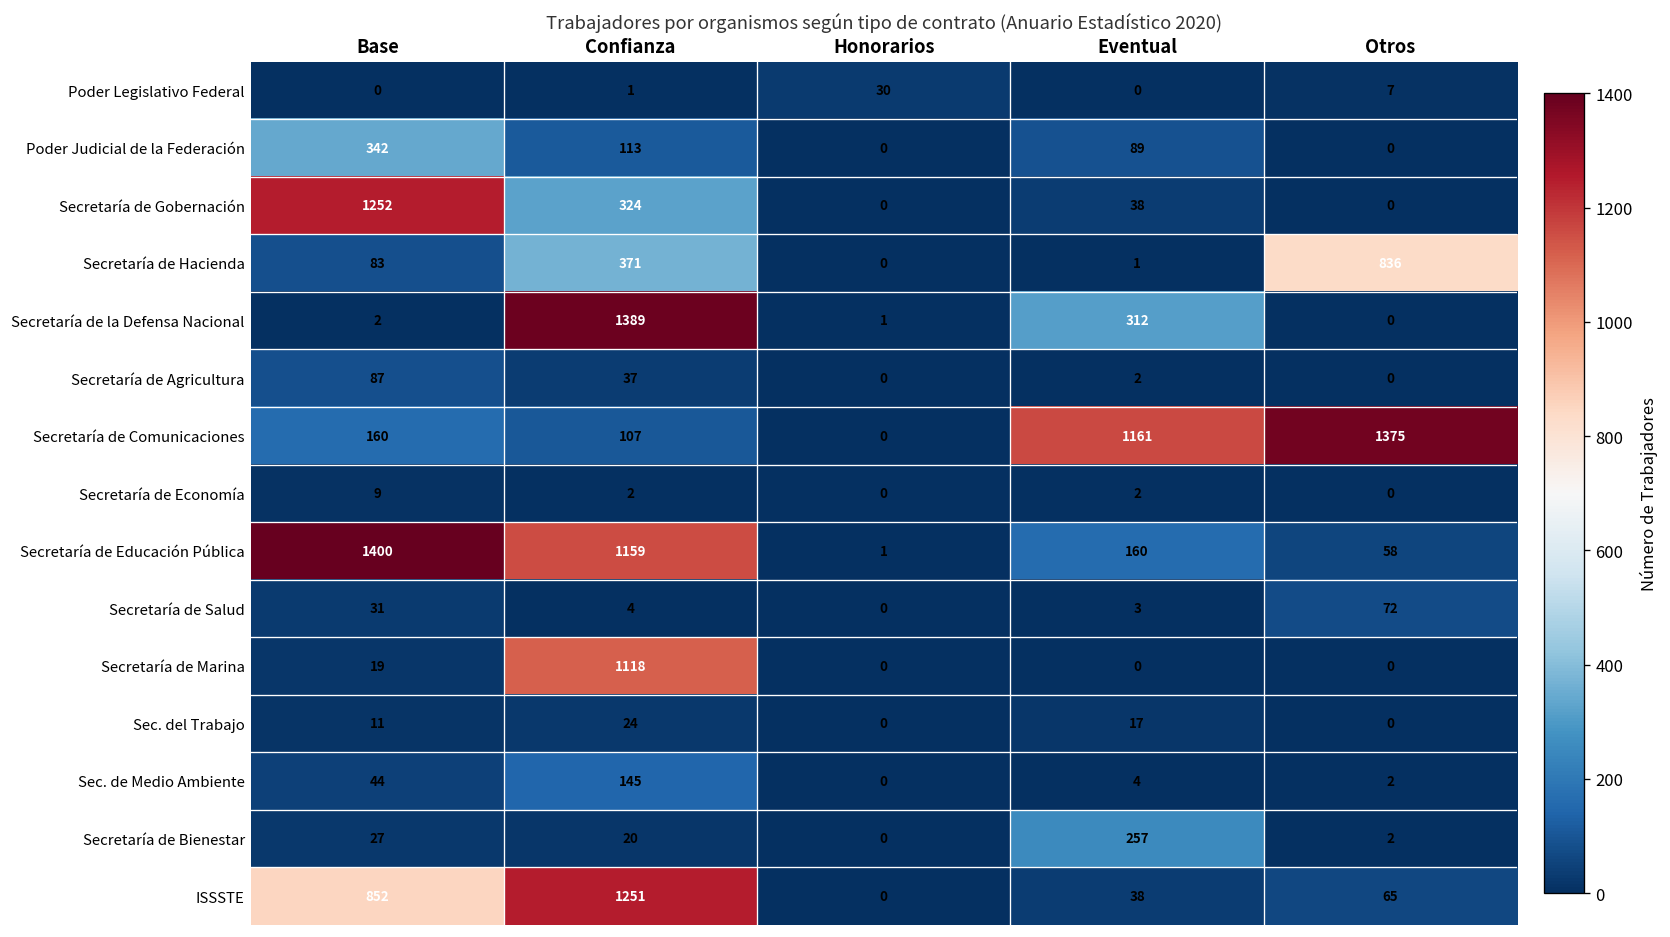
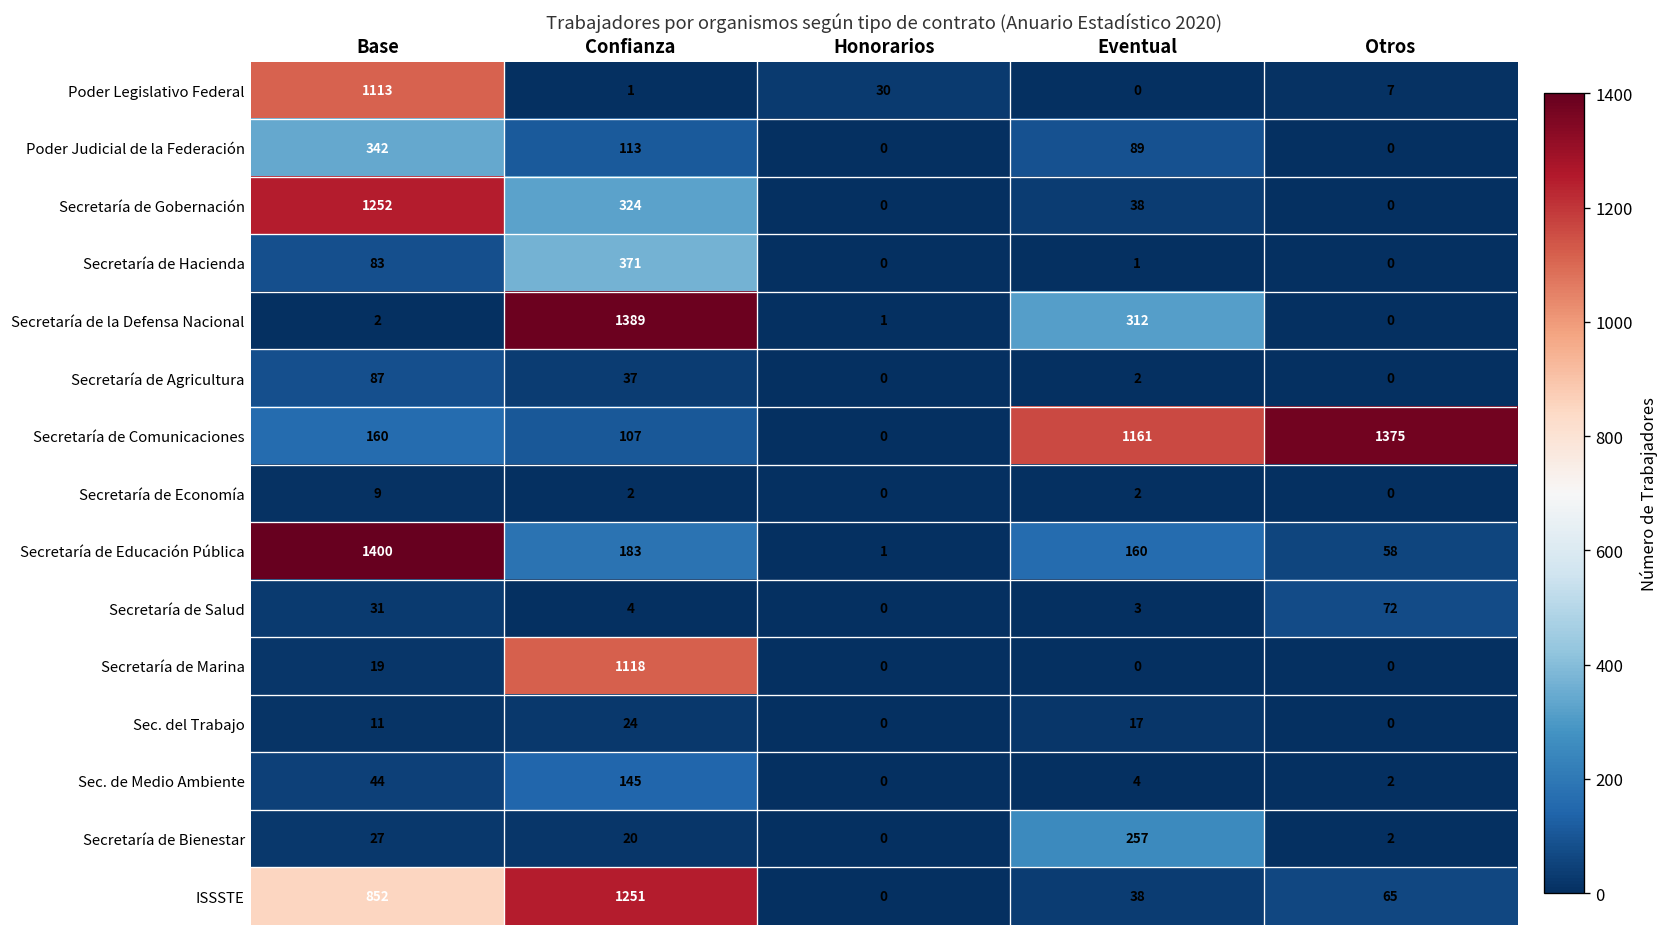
  {
    "Poder Legislativo Federal": {
-     "Base": 0,
+     "Base": 1113,
      "Confianza": 1,
      "Honorarios": 30,
      "Eventual": 0,
      "Otros": 7
    },
    "Poder Judicial de la Federación": {
      "Base": 342,
      "Confianza": 113,
      "Honorarios": 0,
      "Eventual": 89,
      "Otros": 0
    },
    "Secretaría de Gobernación": {
      "Base": 1252,
      "Confianza": 324,
      "Honorarios": 0,
      "Eventual": 38,
      "Otros": 0
    },
    "Secretaría de Hacienda": {
      "Base": 83,
      "Confianza": 371,
      "Honorarios": 0,
      "Eventual": 1,
-     "Otros": 836
+     "Otros": 0
    },
    "Secretaría de la Defensa Nacional": {
      "Base": 2,
      "Confianza": 1389,
      "Honorarios": 1,
      "Eventual": 312,
      "Otros": 0
    },
    "Secretaría de Agricultura": {
      "Base": 87,
      "Confianza": 37,
      "Honorarios": 0,
      "Eventual": 2,
      "Otros": 0
    },
    "Secretaría de Comunicaciones": {
      "Base": 160,
      "Confianza": 107,
      "Honorarios": 0,
      "Eventual": 1161,
      "Otros": 1375
    },
    "Secretaría de Economía": {
      "Base": 9,
      "Confianza": 2,
      "Honorarios": 0,
      "Eventual": 2,
      "Otros": 0
    },
    "Secretaría de Educación Pública": {
      "Base": 1400,
-     "Confianza": 1159,
+     "Confianza": 183,
      "Honorarios": 1,
      "Eventual": 160,
      "Otros": 58
    },
    "Secretaría de Salud": {
      "Base": 31,
      "Confianza": 4,
      "Honorarios": 0,
      "Eventual": 3,
      "Otros": 72
    },
    "Secretaría de Marina": {
      "Base": 19,
      "Confianza": 1118,
      "Honorarios": 0,
      "Eventual": 0,
      "Otros": 0
    },
    "Sec. del Trabajo": {
      "Base": 11,
      "Confianza": 24,
      "Honorarios": 0,
      "Eventual": 17,
      "Otros": 0
    },
    "Sec. de Medio Ambiente": {
      "Base": 44,
      "Confianza": 145,
      "Honorarios": 0,
      "Eventual": 4,
      "Otros": 2
    },
    "Secretaría de Bienestar": {
      "Base": 27,
      "Confianza": 20,
      "Honorarios": 0,
      "Eventual": 257,
      "Otros": 2
    },
    "ISSSTE": {
      "Base": 852,
      "Confianza": 1251,
      "Honorarios": 0,
      "Eventual": 38,
      "Otros": 65
    }
  }
